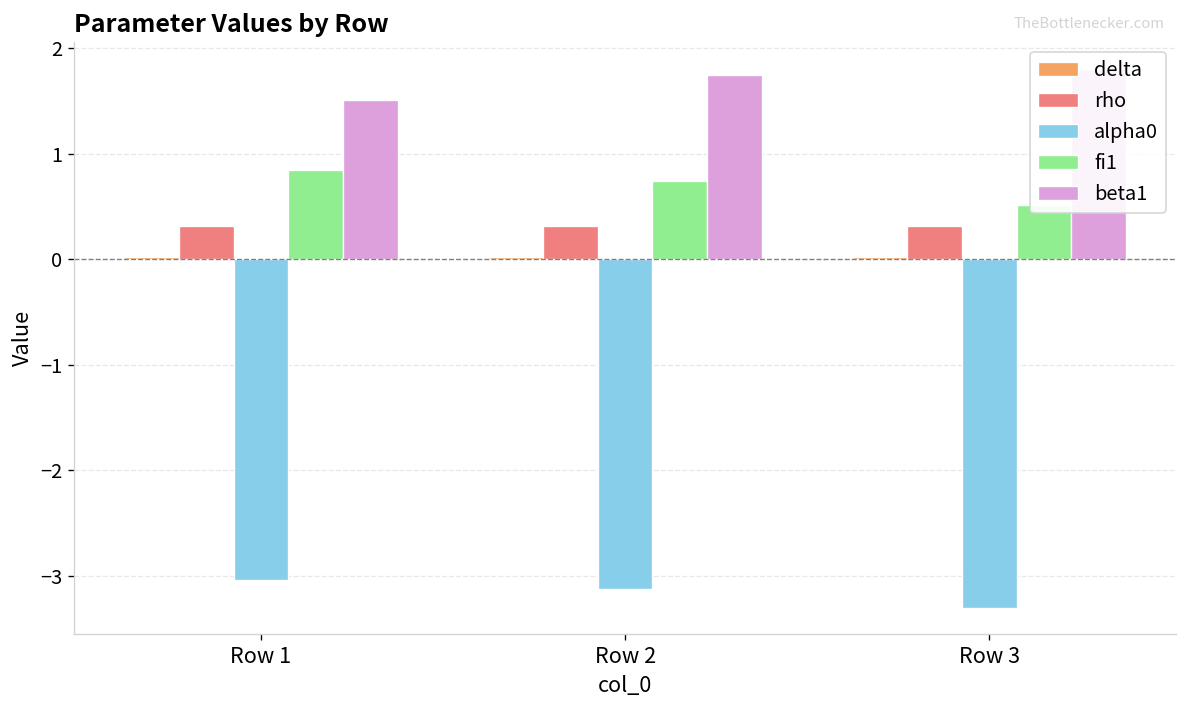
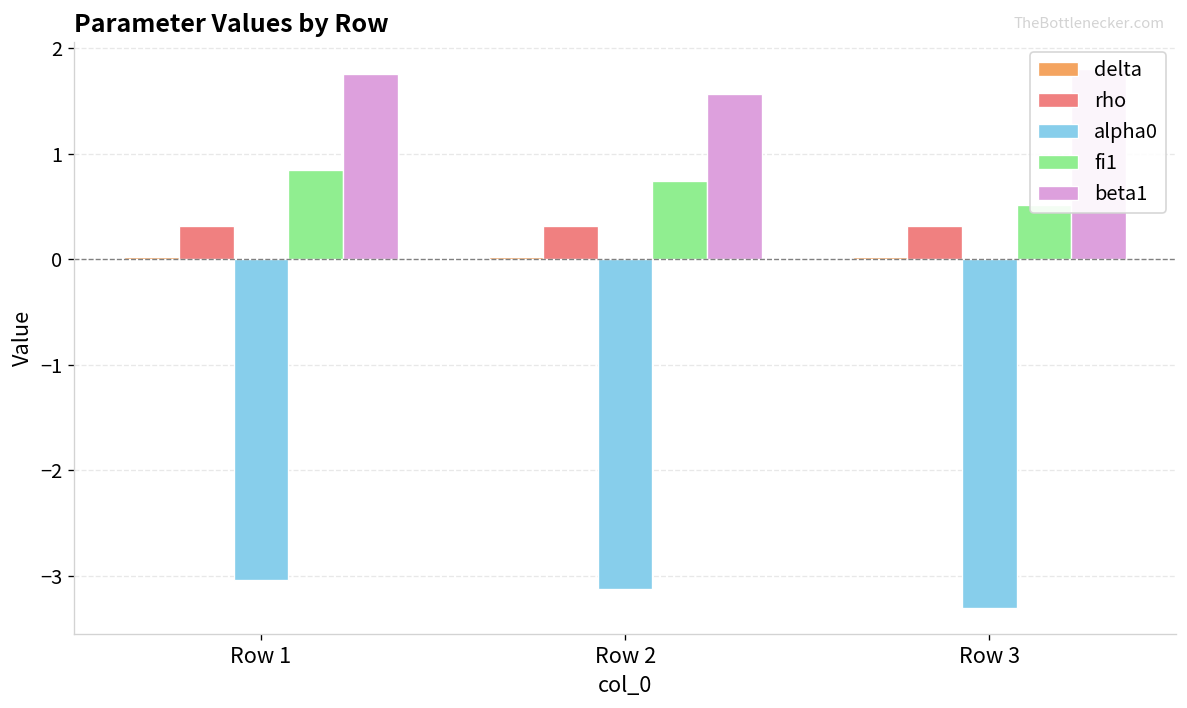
  {
    "alpha0": {
      "Row 1": -3.0,
      "Row 2": -3.1,
      "Row 3": -3.3
    },
    "fi1": {
      "Row 1": 0.8,
      "Row 2": 0.7
    },
    "beta1": {
-     "Row 1": 1.5,
-     "Row 2": 1.7
+     "Row 1": 1.8,
+     "Row 2": 1.6
    }
  }
